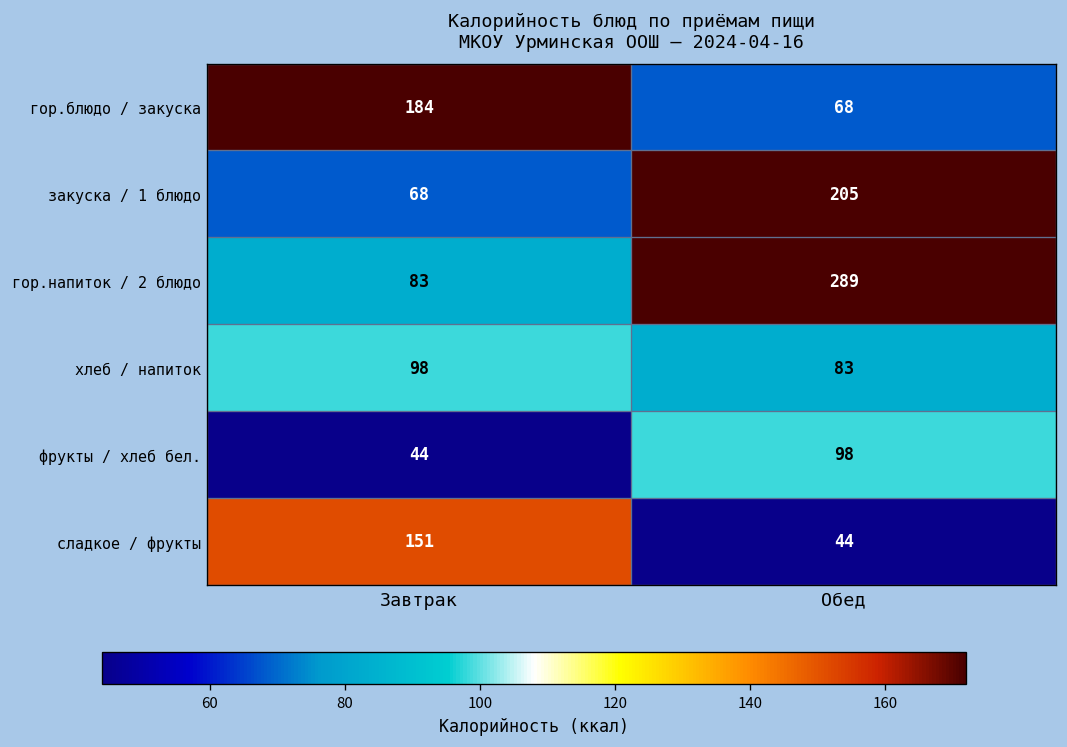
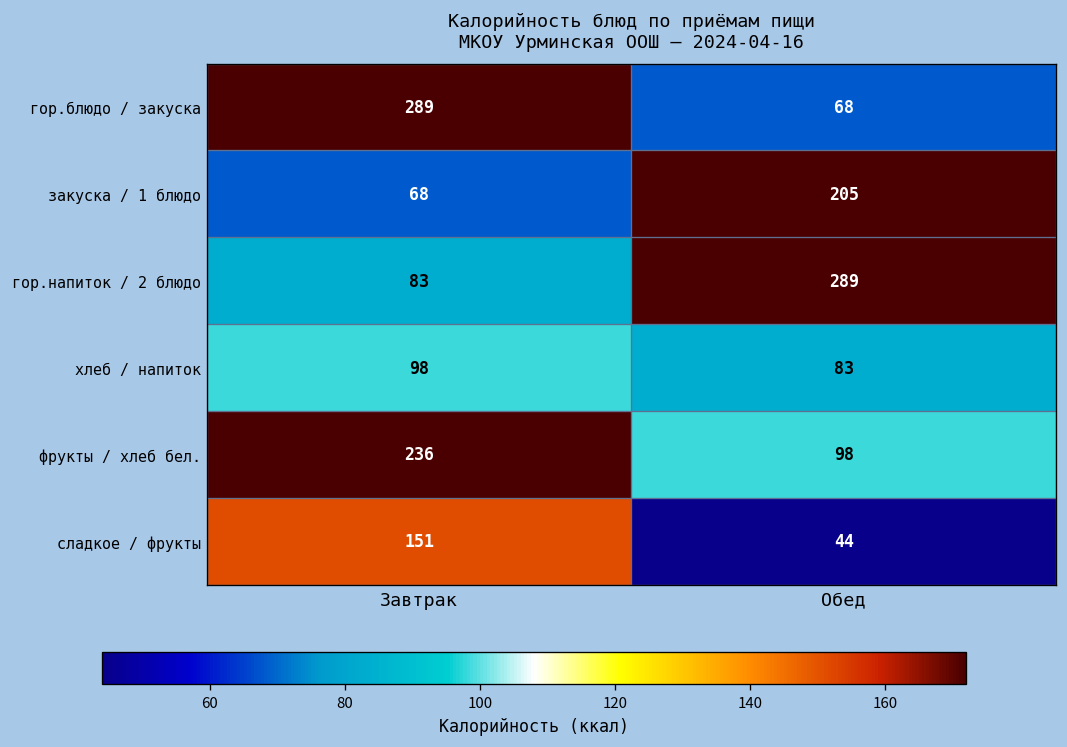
  {
    "гор.блюдо / закуска": {
-     "Завтрак": 184,
+     "Завтрак": 289,
      "Обед": 68
    },
    "закуска / 1 блюдо": {
      "Завтрак": 68,
      "Обед": 205
    },
    "гор.напиток / 2 блюдо": {
      "Завтрак": 83,
      "Обед": 289
    },
    "хлеб / напиток": {
      "Завтрак": 98,
      "Обед": 83
    },
    "фрукты / хлеб бел.": {
-     "Завтрак": 44,
+     "Завтрак": 236,
      "Обед": 98
    },
    "сладкое / фрукты": {
      "Завтрак": 151,
      "Обед": 44
    }
  }
